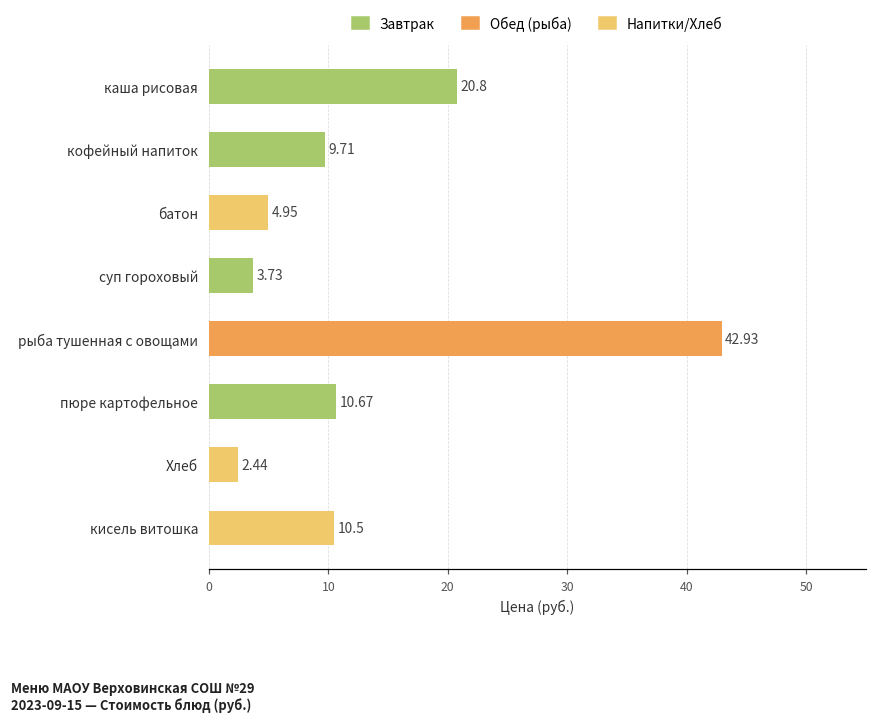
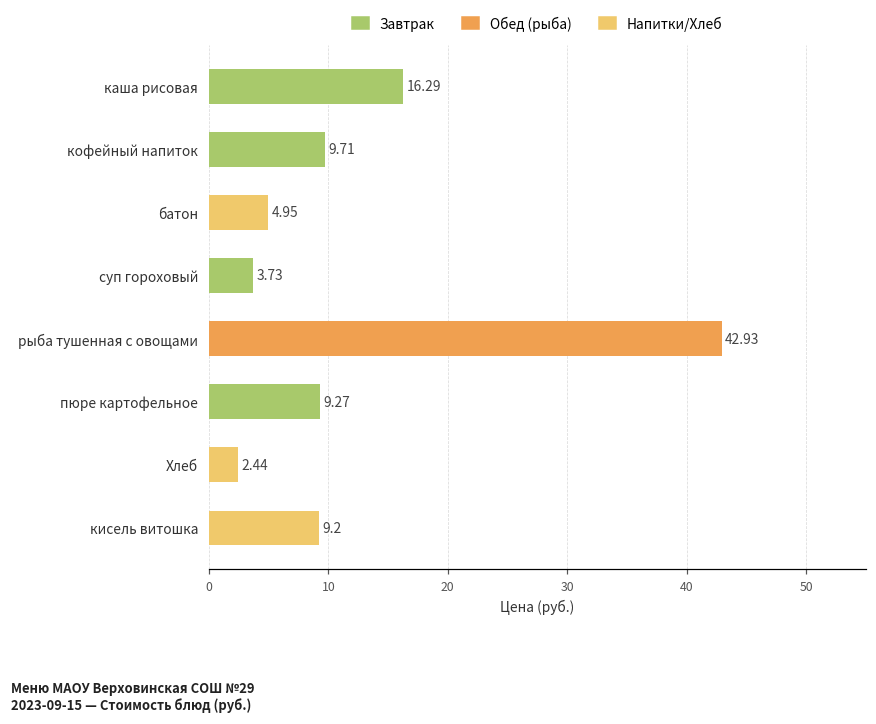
  {
-   "каша рисовая": 20.8,
+   "каша рисовая": 16.29,
    "кофейный напиток": 9.71,
    "батон": 4.95,
    "суп гороховый": 3.73,
    "рыба тушенная с овощами": 42.93,
-   "пюре картофельное": 10.67,
+   "пюре картофельное": 9.27,
    "Хлеб": 2.44,
-   "кисель витошка": 10.5
+   "кисель витошка": 9.2
  }
